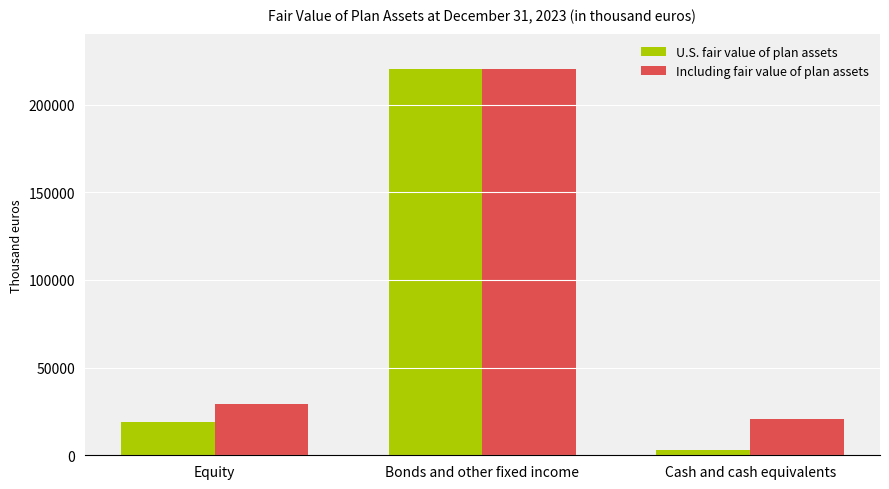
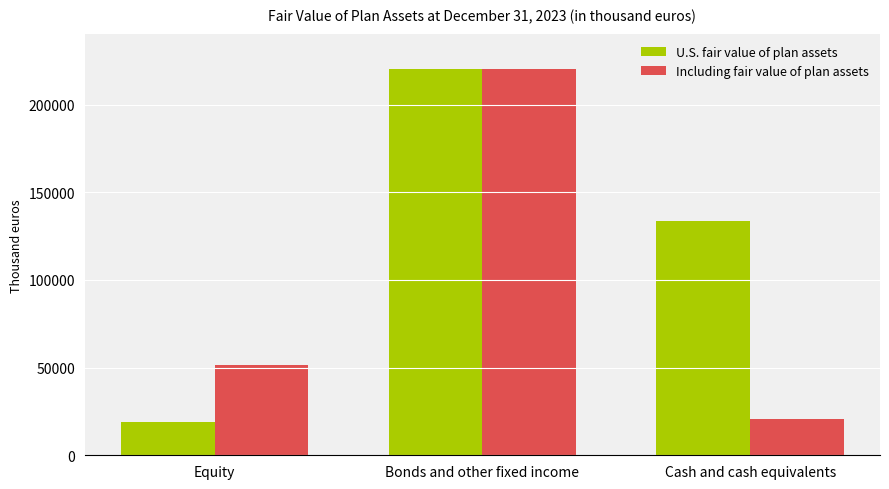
  {
    "U.S. fair value of plan assets": {
      "Equity": 19000,
      "Bonds and other fixed income": 220000,
-     "Cash and cash equivalents": 3000
+     "Cash and cash equivalents": 133000
    },
    "Including fair value of plan assets": {
-     "Equity": 29000,
+     "Equity": 52000,
      "Bonds and other fixed income": 220000,
      "Cash and cash equivalents": 21000
    }
  }
